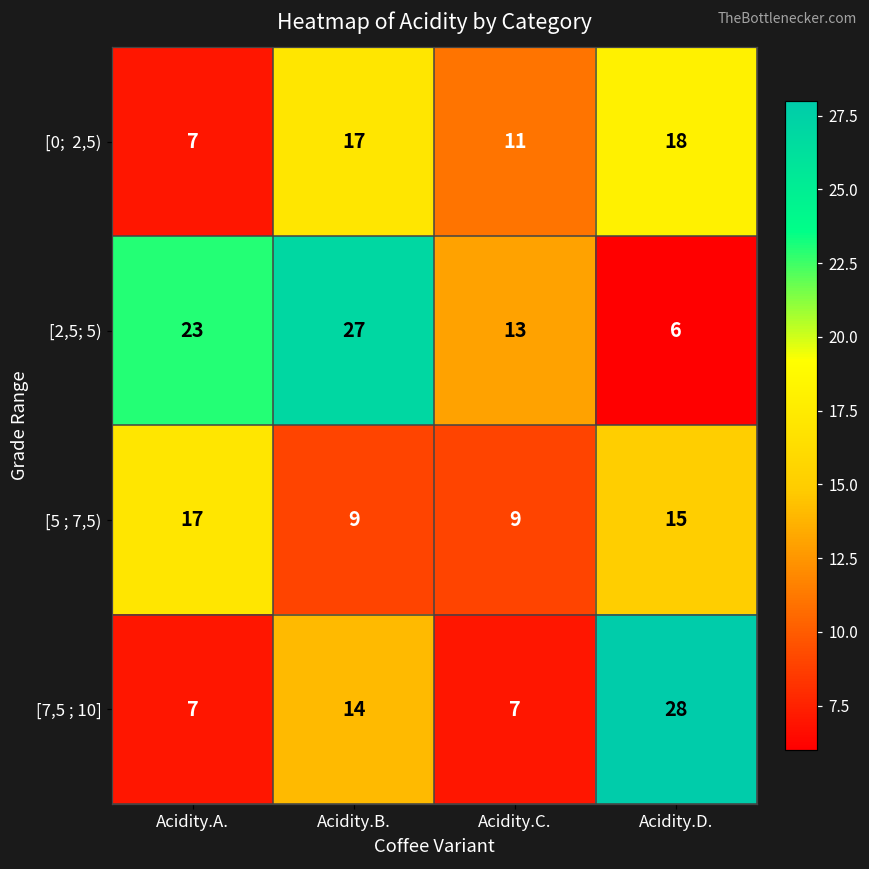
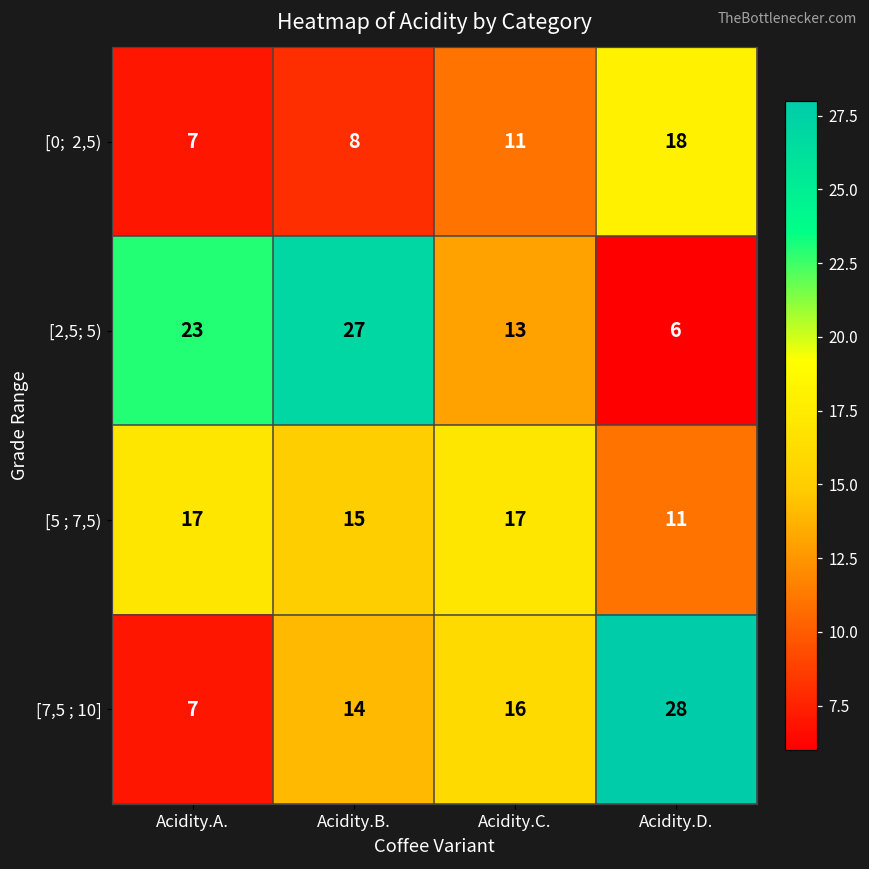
  {
    "[0; 2,5)": {
      "Acidity.A.": 7,
-     "Acidity.B.": 17,
+     "Acidity.B.": 8,
      "Acidity.C.": 11,
      "Acidity.D.": 18
    },
    "[2,5; 5)": {
      "Acidity.A.": 23,
      "Acidity.B.": 27,
      "Acidity.C.": 13,
      "Acidity.D.": 6
    },
    "[5 ; 7,5)": {
      "Acidity.A.": 17,
-     "Acidity.B.": 9,
-     "Acidity.C.": 9,
-     "Acidity.D.": 15
+     "Acidity.B.": 15,
+     "Acidity.C.": 17,
+     "Acidity.D.": 11
    },
    "[7,5 ; 10]": {
      "Acidity.A.": 7,
      "Acidity.B.": 14,
-     "Acidity.C.": 7,
+     "Acidity.C.": 16,
      "Acidity.D.": 28
    }
  }
